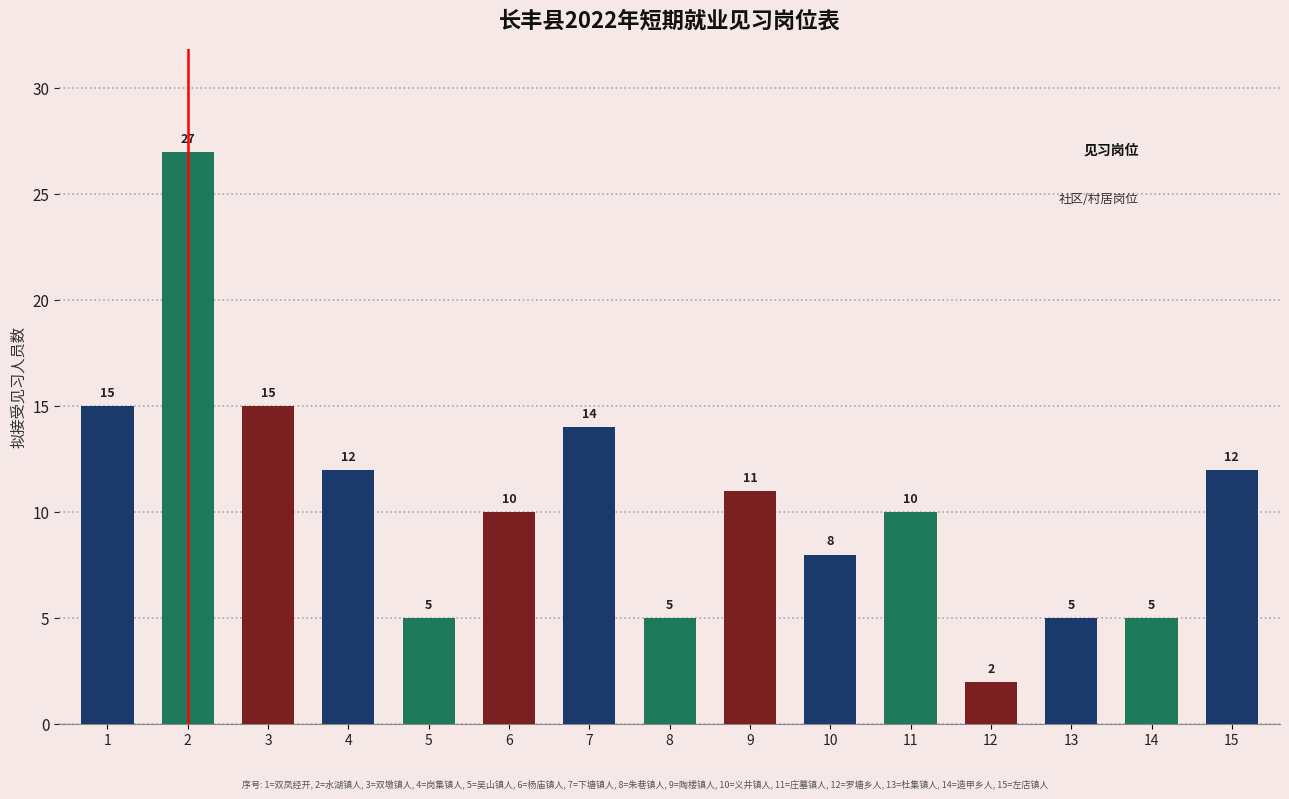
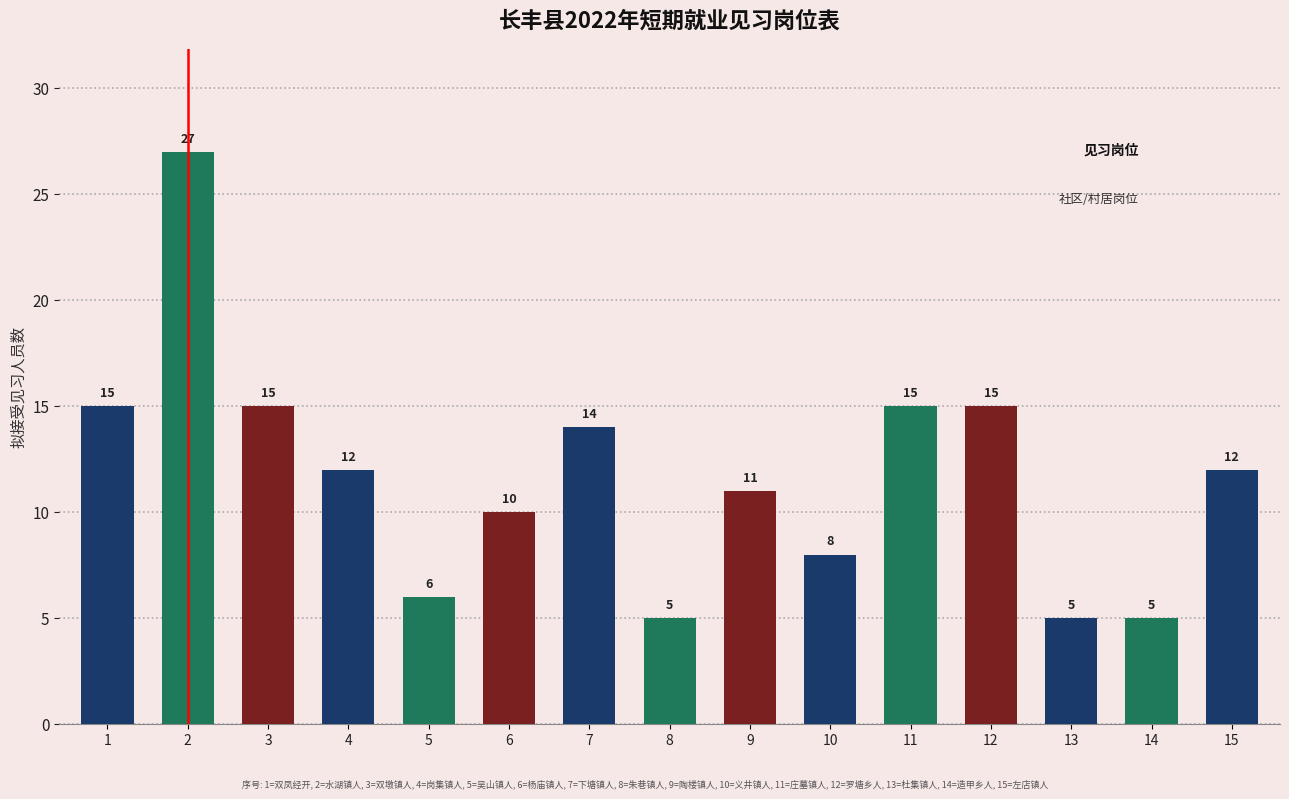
  {
    "1": 15,
    "2": 27,
    "3": 15,
    "4": 12,
-   "5": 5,
+   "5": 6,
    "6": 10,
    "7": 14,
    "8": 5,
    "9": 11,
    "10": 8,
-   "11": 10,
-   "12": 2,
+   "11": 15,
+   "12": 15,
    "13": 5,
    "14": 5,
    "15": 12
  }
